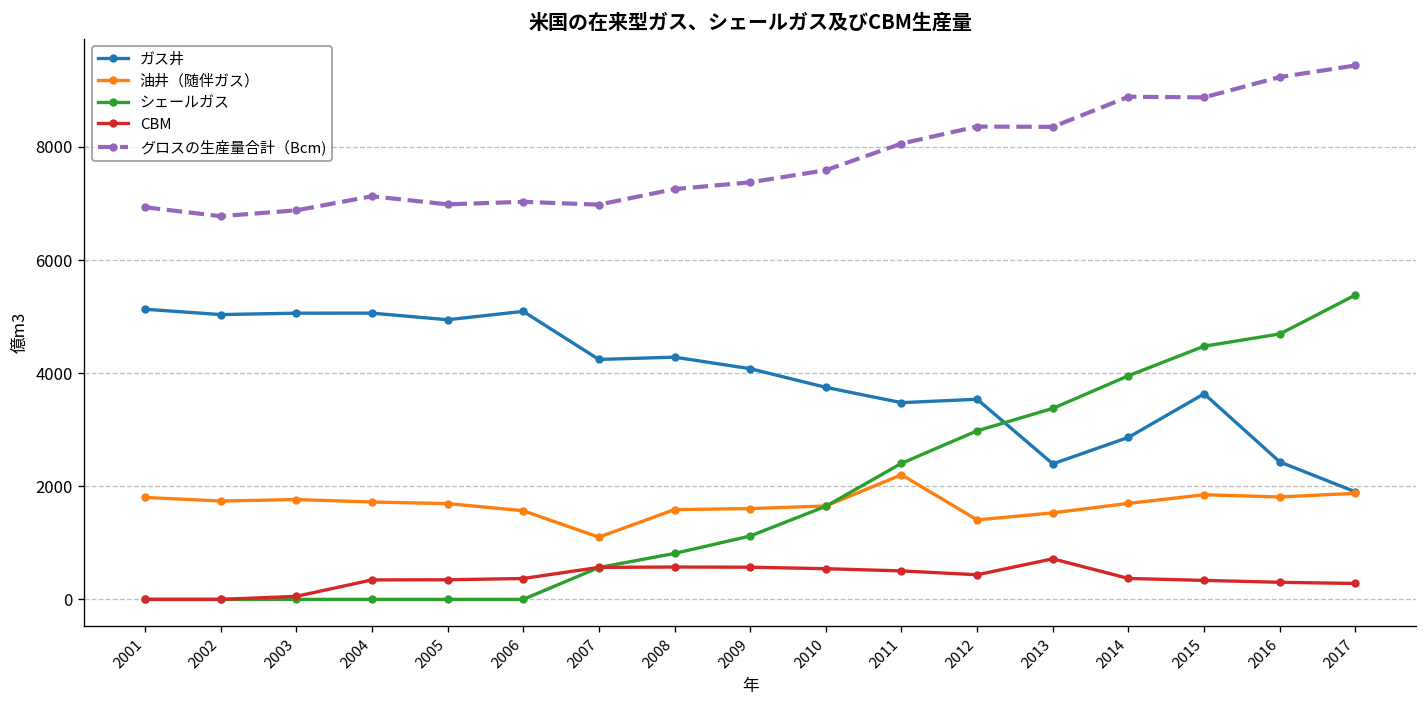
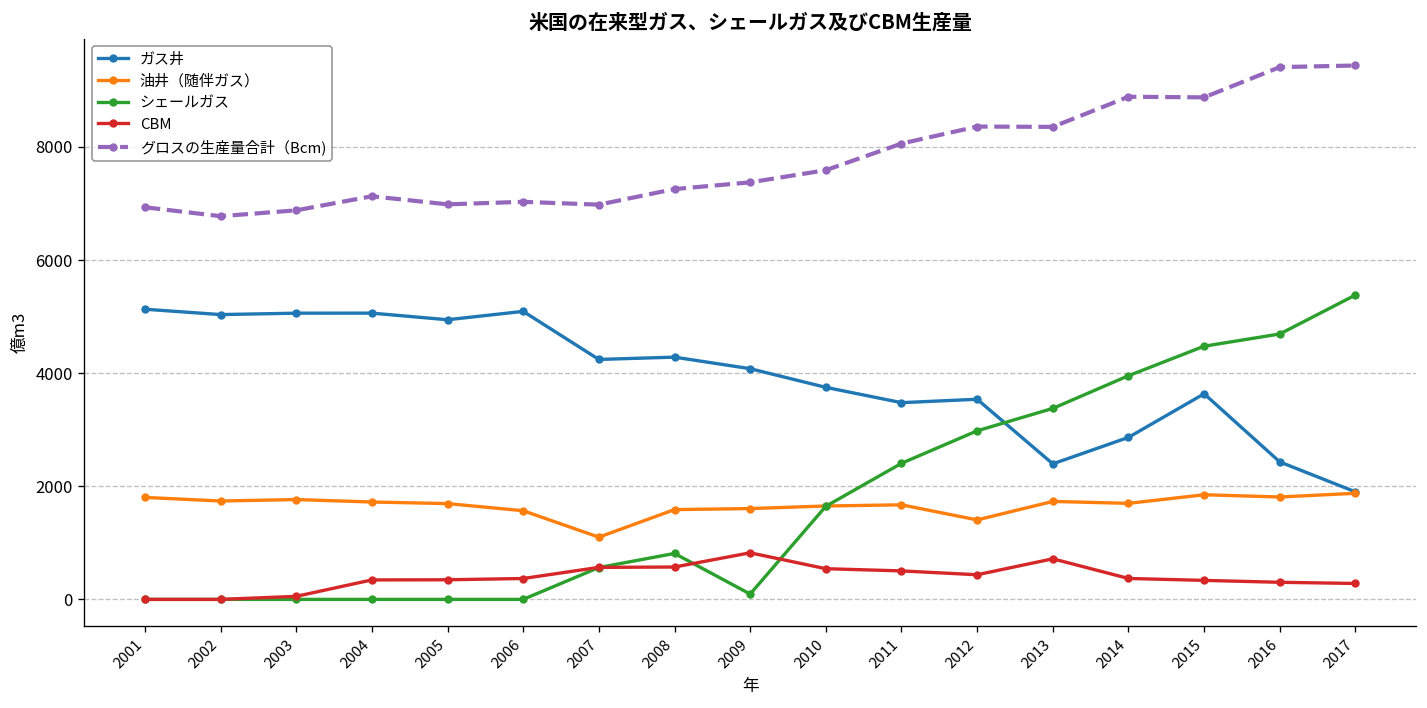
  {
    "ガス井": {
      "2001": 5100,
      "2002": 5000,
      "2003": 5100,
      "2004": 5100,
      "2005": 4900,
      "2006": 5100,
      "2007": 4200,
      "2008": 4300,
      "2009": 4100,
      "2010": 3700,
      "2011": 3500,
      "2012": 3500,
      "2013": 2400,
      "2014": 2900,
      "2015": 3600,
      "2016": 2400
    },
    "油井（随伴ガス）": {
      "2001": 1800,
      "2002": 1700,
      "2003": 1800,
      "2004": 1700,
      "2005": 1700,
      "2006": 1600,
      "2007": 1100,
      "2008": 1600,
      "2009": 1600,
-     "2011": 2200,
+     "2011": 1700,
      "2012": 1400,
-     "2013": 1500,
+     "2013": 1700,
      "2014": 1700,
      "2015": 1900,
      "2016": 1800
    },
    "シェールガス": {
      "2004": 0,
      "2005": 0,
      "2006": 0,
      "2008": 800,
-     "2009": 1100,
+     "2009": 100,
      "2011": 2400,
      "2012": 3000,
      "2013": 3400,
      "2014": 4000,
      "2015": 4500,
      "2016": 4700,
      "2017": 5400
    },
    "CBM": {
      "2004": 300,
      "2005": 300,
      "2006": 400,
      "2008": 600,
-     "2009": 600,
+     "2009": 800,
      "2010": 500,
      "2011": 500,
      "2012": 400,
      "2013": 700,
      "2014": 400,
      "2015": 300,
      "2016": 300,
      "2017": 300
    },
    "グロスの生産量合計（Bcm)": {
      "2001": 6900,
      "2002": 6800,
      "2003": 6900,
      "2004": 7100,
      "2005": 7000,
      "2006": 7000,
      "2007": 7000,
      "2008": 7300,
      "2009": 7400,
      "2010": 7600,
      "2011": 8100,
      "2012": 8400,
      "2013": 8400,
      "2014": 8900,
      "2015": 8900,
-     "2016": 9200,
+     "2016": 9400,
      "2017": 9400
    }
  }
